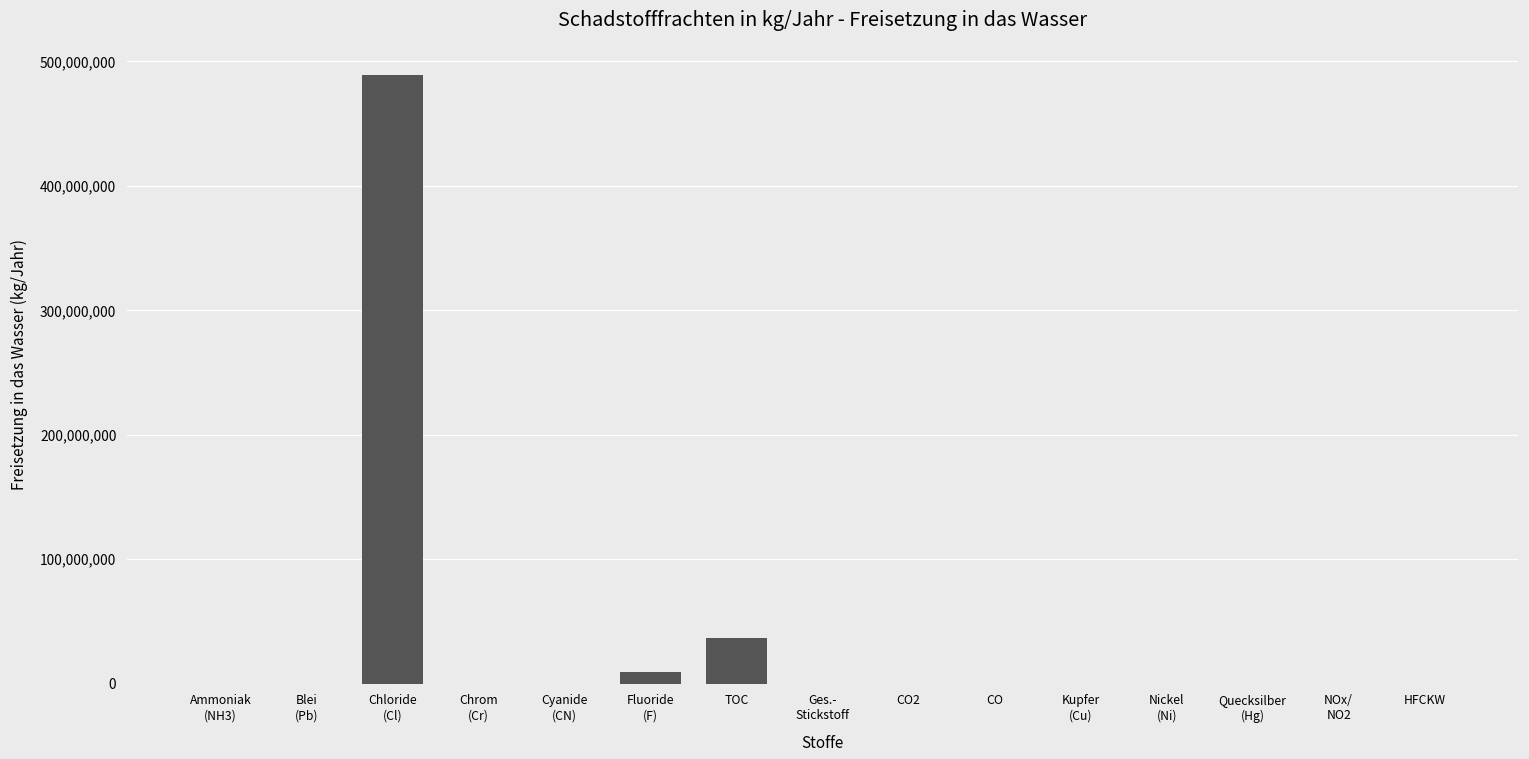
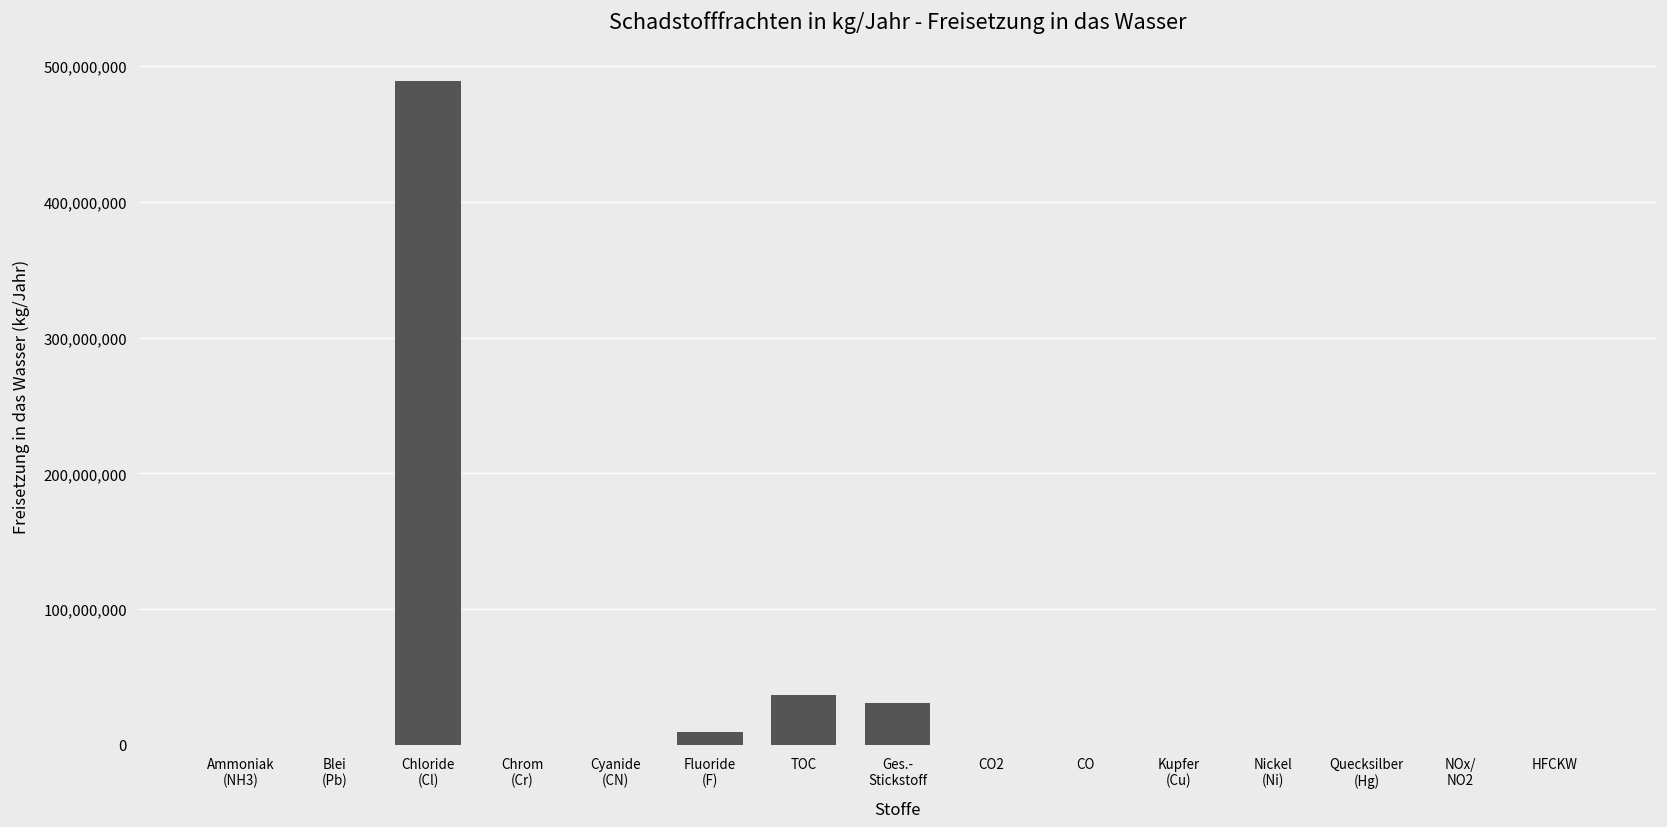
  {
    "Ammoniak (NH3)": "0",
    "Chloride (Cl)": "489,000,000",
    "Cyanide (CN)": "0",
    "Fluoride (F)": "10,000,000",
    "TOC": "36,000,000",
-   "Ges.- Stickstoff": "0",
+   "Ges.- Stickstoff": "31,000,000",
    "CO2": "0",
    "CO": "0",
    "Kupfer (Cu)": "0",
    "NOx/ NO2": "0",
    "HFCKW": "0"
  }
